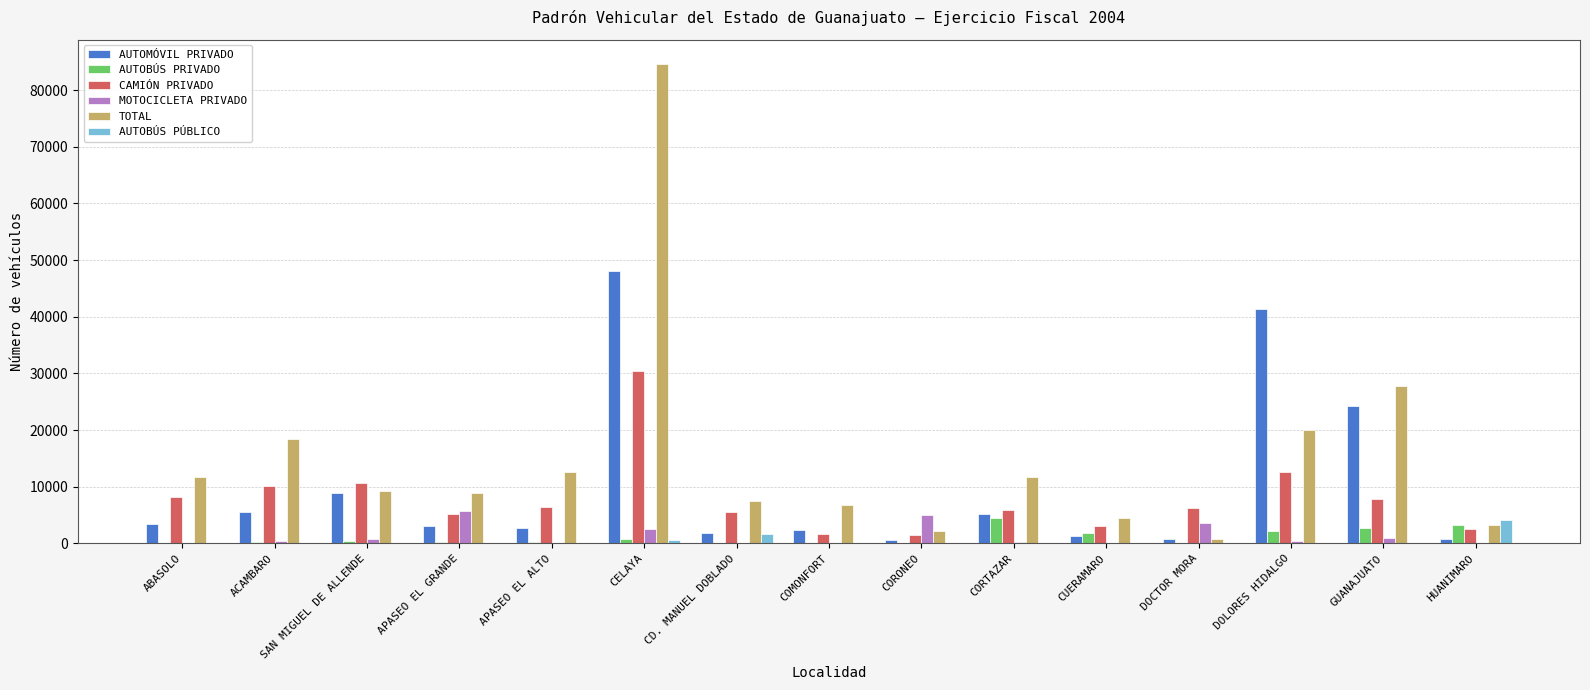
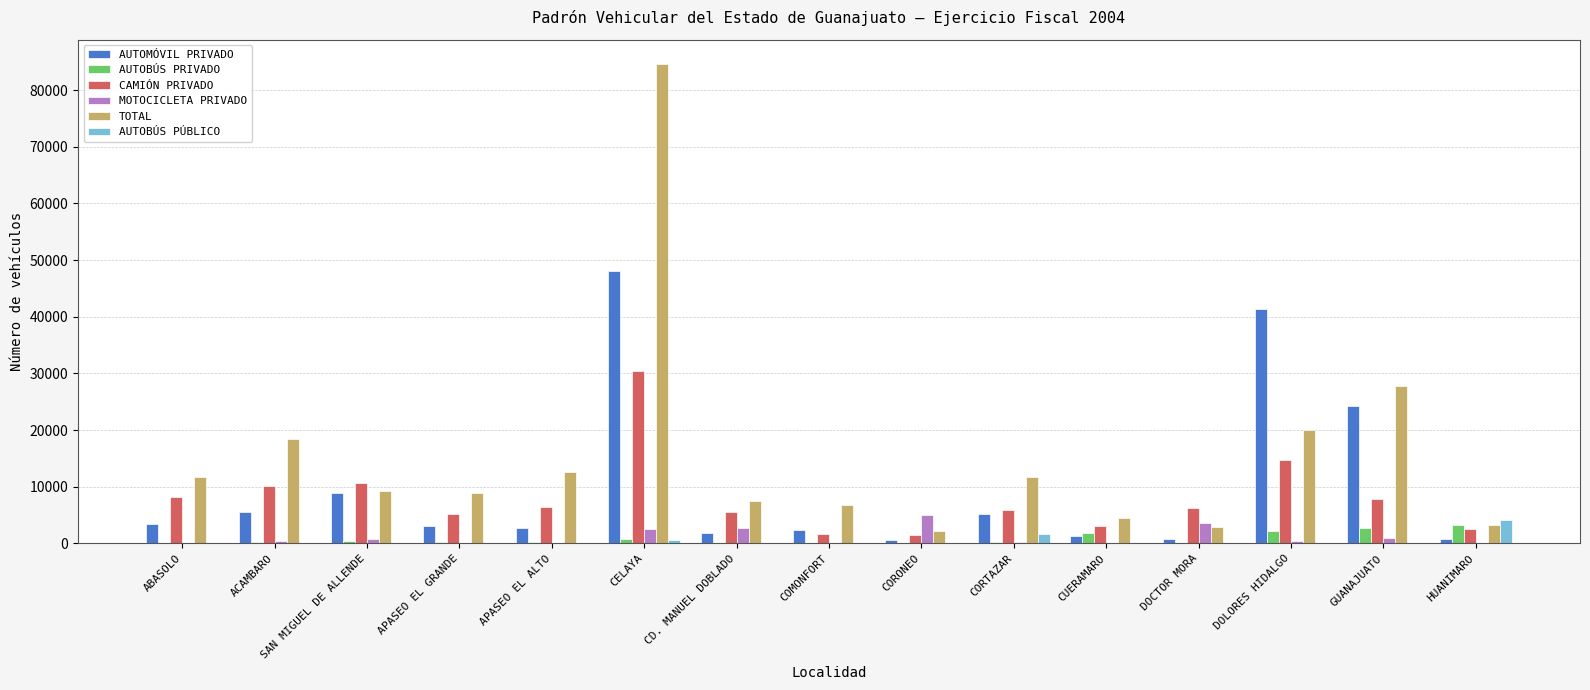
  {
    "AUTOMÓVIL PRIVADO": {
      "ABASOLO": 3000,
      "ACAMBARO": 6000,
      "SAN MIGUEL DE ALLENDE": 9000,
      "APASEO EL GRANDE": 3000,
      "APASEO EL ALTO": 3000,
      "CELAYA": 48000,
      "CD. MANUEL DOBLADO": 2000,
      "COMONFORT": 2000,
      "CORONEO": 1000,
      "CORTAZAR": 5000,
      "CUERAMARO": 1000,
      "DOCTOR MORA": 1000,
      "DOLORES HIDALGO": 41000,
      "GUANAJUATO": 24000,
      "HUANIMARO": 1000
    },
    "AUTOBÚS PRIVADO": {
      "CELAYA": 1000,
-     "CORTAZAR": 4000,
+     "CORTAZAR": 0,
      "CUERAMARO": 2000,
      "DOLORES HIDALGO": 2000,
      "GUANAJUATO": 3000,
      "HUANIMARO": 3000
    },
    "CAMIÓN PRIVADO": {
      "ABASOLO": 8000,
      "ACAMBARO": 10000,
      "SAN MIGUEL DE ALLENDE": 11000,
      "APASEO EL GRANDE": 5000,
      "APASEO EL ALTO": 6000,
      "CELAYA": 30000,
      "CD. MANUEL DOBLADO": 5000,
      "COMONFORT": 2000,
      "CORONEO": 1000,
      "CORTAZAR": 6000,
      "CUERAMARO": 3000,
      "DOCTOR MORA": 6000,
-     "DOLORES HIDALGO": 13000,
+     "DOLORES HIDALGO": 15000,
      "GUANAJUATO": 8000,
      "HUANIMARO": 2000
    },
    "MOTOCICLETA PRIVADO": {
      "SAN MIGUEL DE ALLENDE": 1000,
-     "APASEO EL GRANDE": 6000,
+     "APASEO EL GRANDE": 0,
      "CELAYA": 2000,
-     "CD. MANUEL DOBLADO": 0,
+     "CD. MANUEL DOBLADO": 3000,
      "CORONEO": 5000,
      "DOCTOR MORA": 4000,
      "GUANAJUATO": 1000
    },
    "TOTAL": {
      "ABASOLO": 12000,
      "ACAMBARO": 18000,
      "SAN MIGUEL DE ALLENDE": 9000,
      "APASEO EL GRANDE": 9000,
      "APASEO EL ALTO": 13000,
      "CELAYA": 85000,
      "CD. MANUEL DOBLADO": 8000,
      "COMONFORT": 7000,
      "CORONEO": 2000,
      "CORTAZAR": 12000,
      "CUERAMARO": 4000,
-     "DOCTOR MORA": 1000,
+     "DOCTOR MORA": 3000,
      "DOLORES HIDALGO": 20000,
      "GUANAJUATO": 28000,
      "HUANIMARO": 3000
    },
    "AUTOBÚS PÚBLICO": {
      "CELAYA": 1000,
-     "CD. MANUEL DOBLADO": 2000,
-     "CORTAZAR": 0,
+     "CD. MANUEL DOBLADO": 0,
+     "CORTAZAR": 2000,
      "DOCTOR MORA": 0,
      "HUANIMARO": 4000
    }
  }
